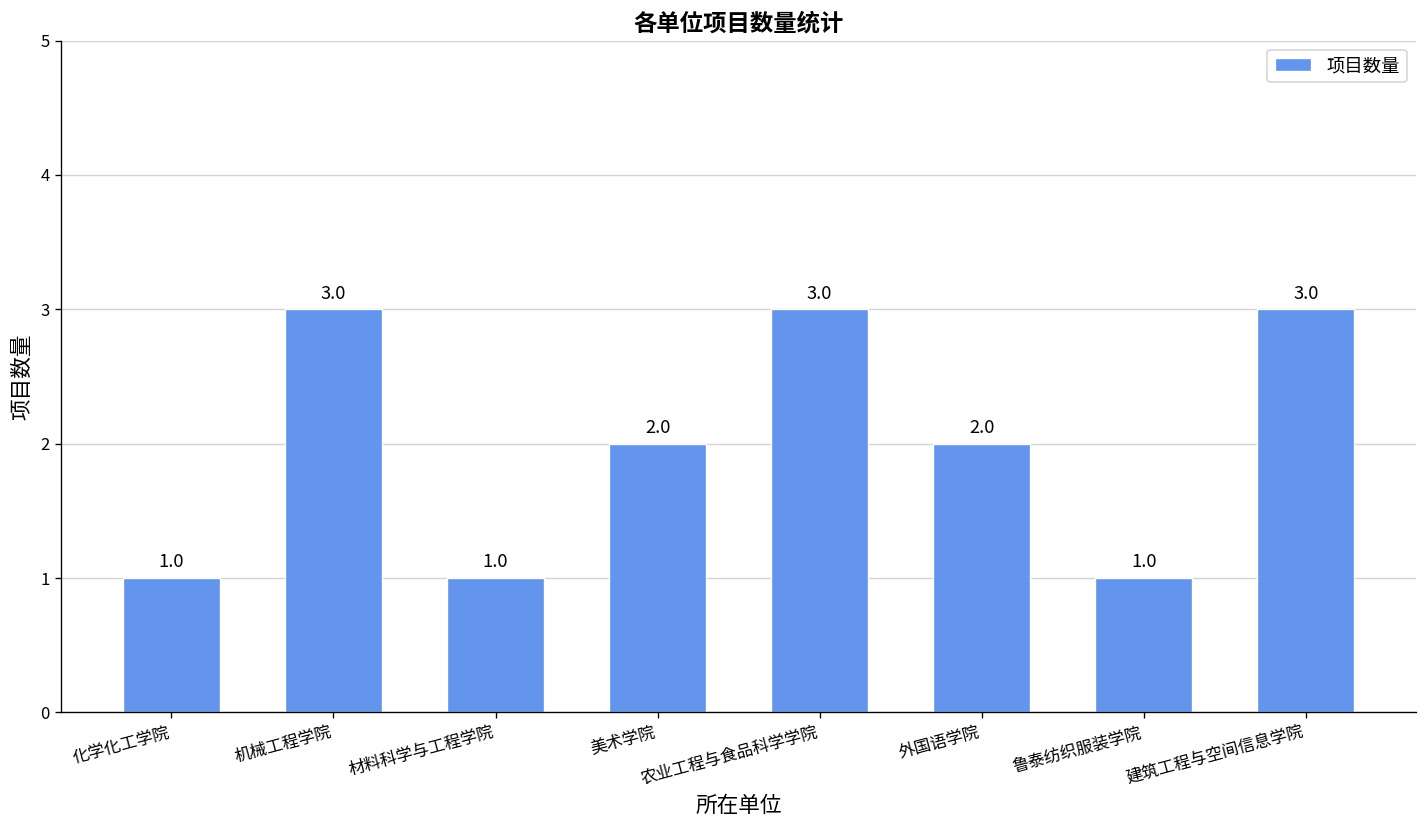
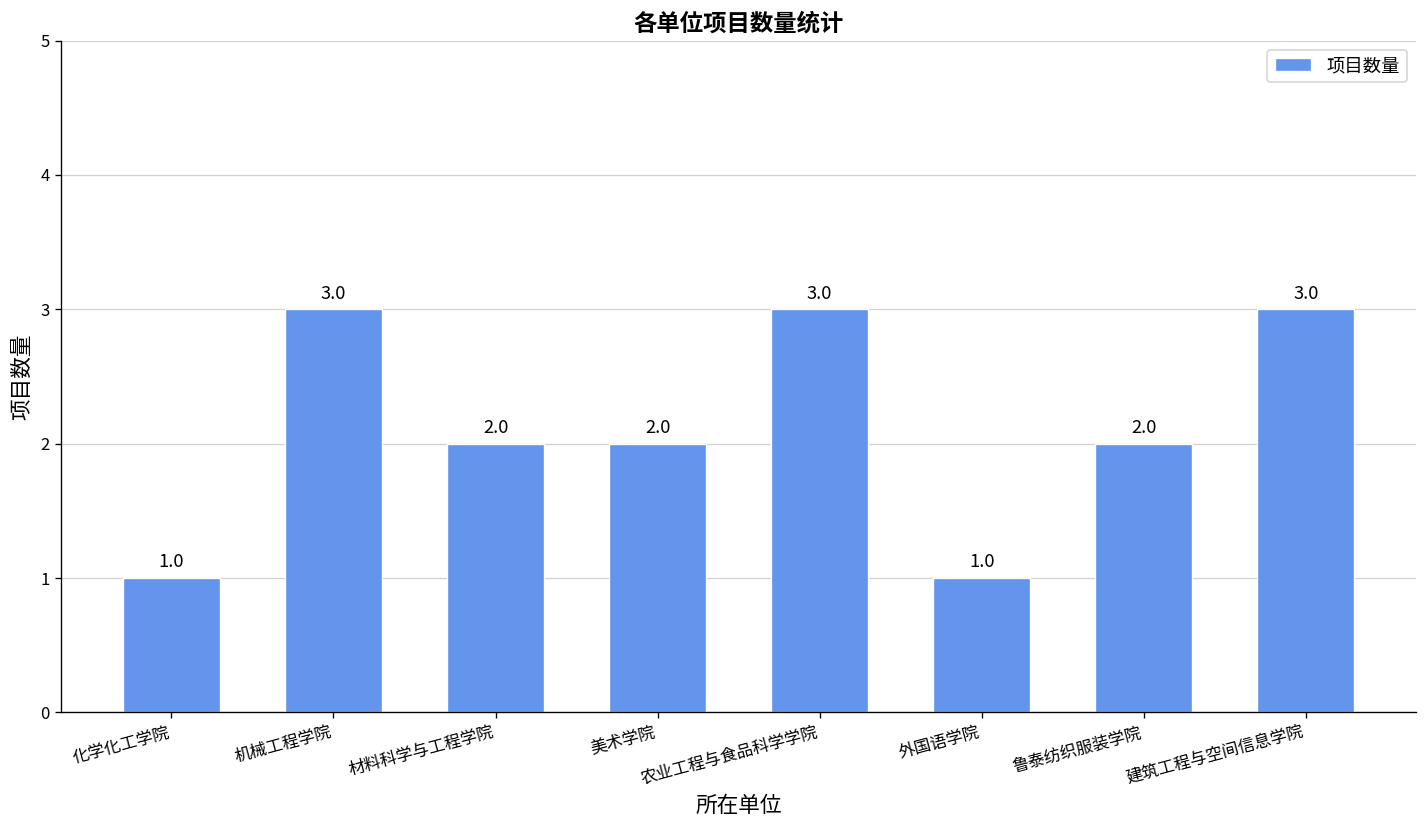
  {
    "化学化工学院": 1.0,
    "机械工程学院": 3.0,
-   "材料科学与工程学院": 1.0,
+   "材料科学与工程学院": 2.0,
    "美术学院": 2.0,
    "农业工程与食品科学学院": 3.0,
-   "外国语学院": 2.0,
-   "鲁泰纺织服装学院": 1.0,
+   "外国语学院": 1.0,
+   "鲁泰纺织服装学院": 2.0,
    "建筑工程与空间信息学院": 3.0
  }
